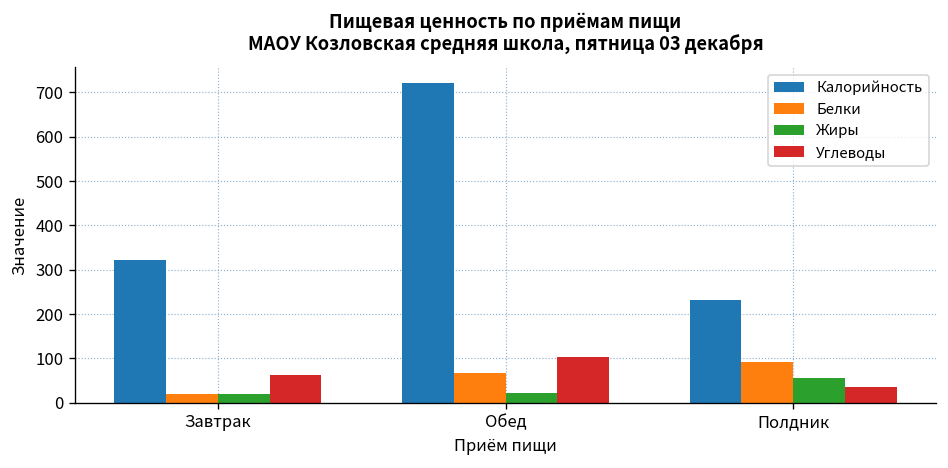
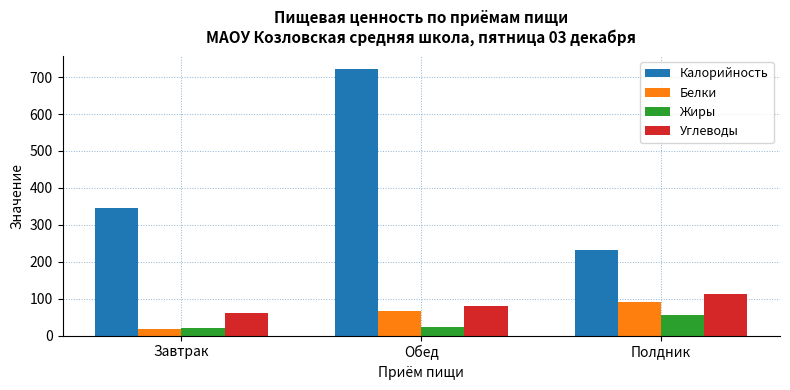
  {
    "Калорийность": {
-     "Завтрак": 320,
+     "Завтрак": 340,
      "Обед": 720,
      "Полдник": 230
    },
    "Белки": {
      "Завтрак": 20,
      "Обед": 70,
      "Полдник": 90
    },
    "Жиры": {
      "Завтрак": 20,
      "Обед": 20,
      "Полдник": 60
    },
    "Углеводы": {
      "Завтрак": 60,
-     "Обед": 100,
-     "Полдник": 40
+     "Обед": 80,
+     "Полдник": 110
    }
  }
